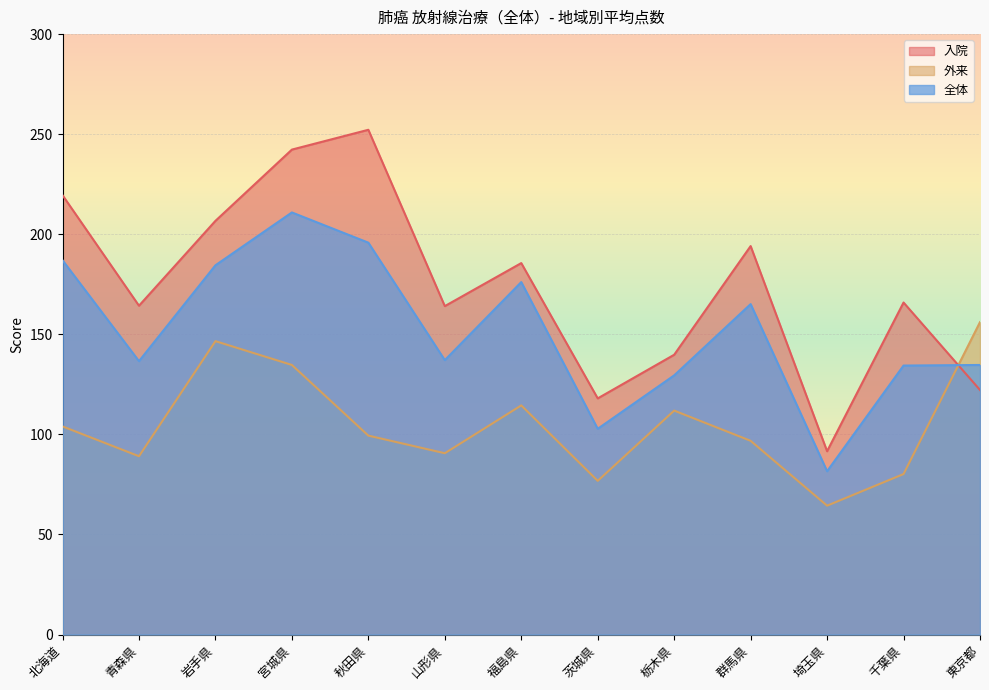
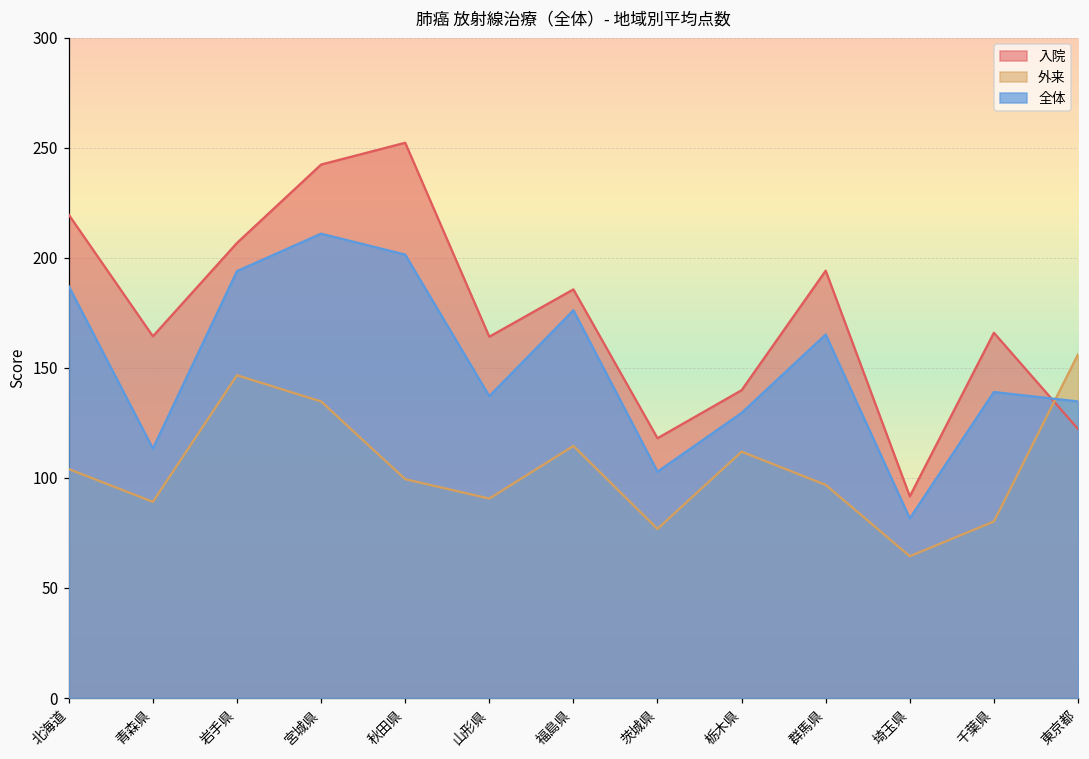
  {
    "全体": {
      "北海道": 187,
-     "青森県": 137,
-     "岩手県": 185,
+     "青森県": 113,
+     "岩手県": 194,
      "宮城県": 211,
-     "秋田県": 196,
+     "秋田県": 201,
      "山形県": 137,
      "福島県": 176,
      "茨城県": 103,
      "栃木県": 130,
      "群馬県": 165,
      "埼玉県": 82,
-     "千葉県": 134,
+     "千葉県": 139,
      "東京都": 135
    }
  }
